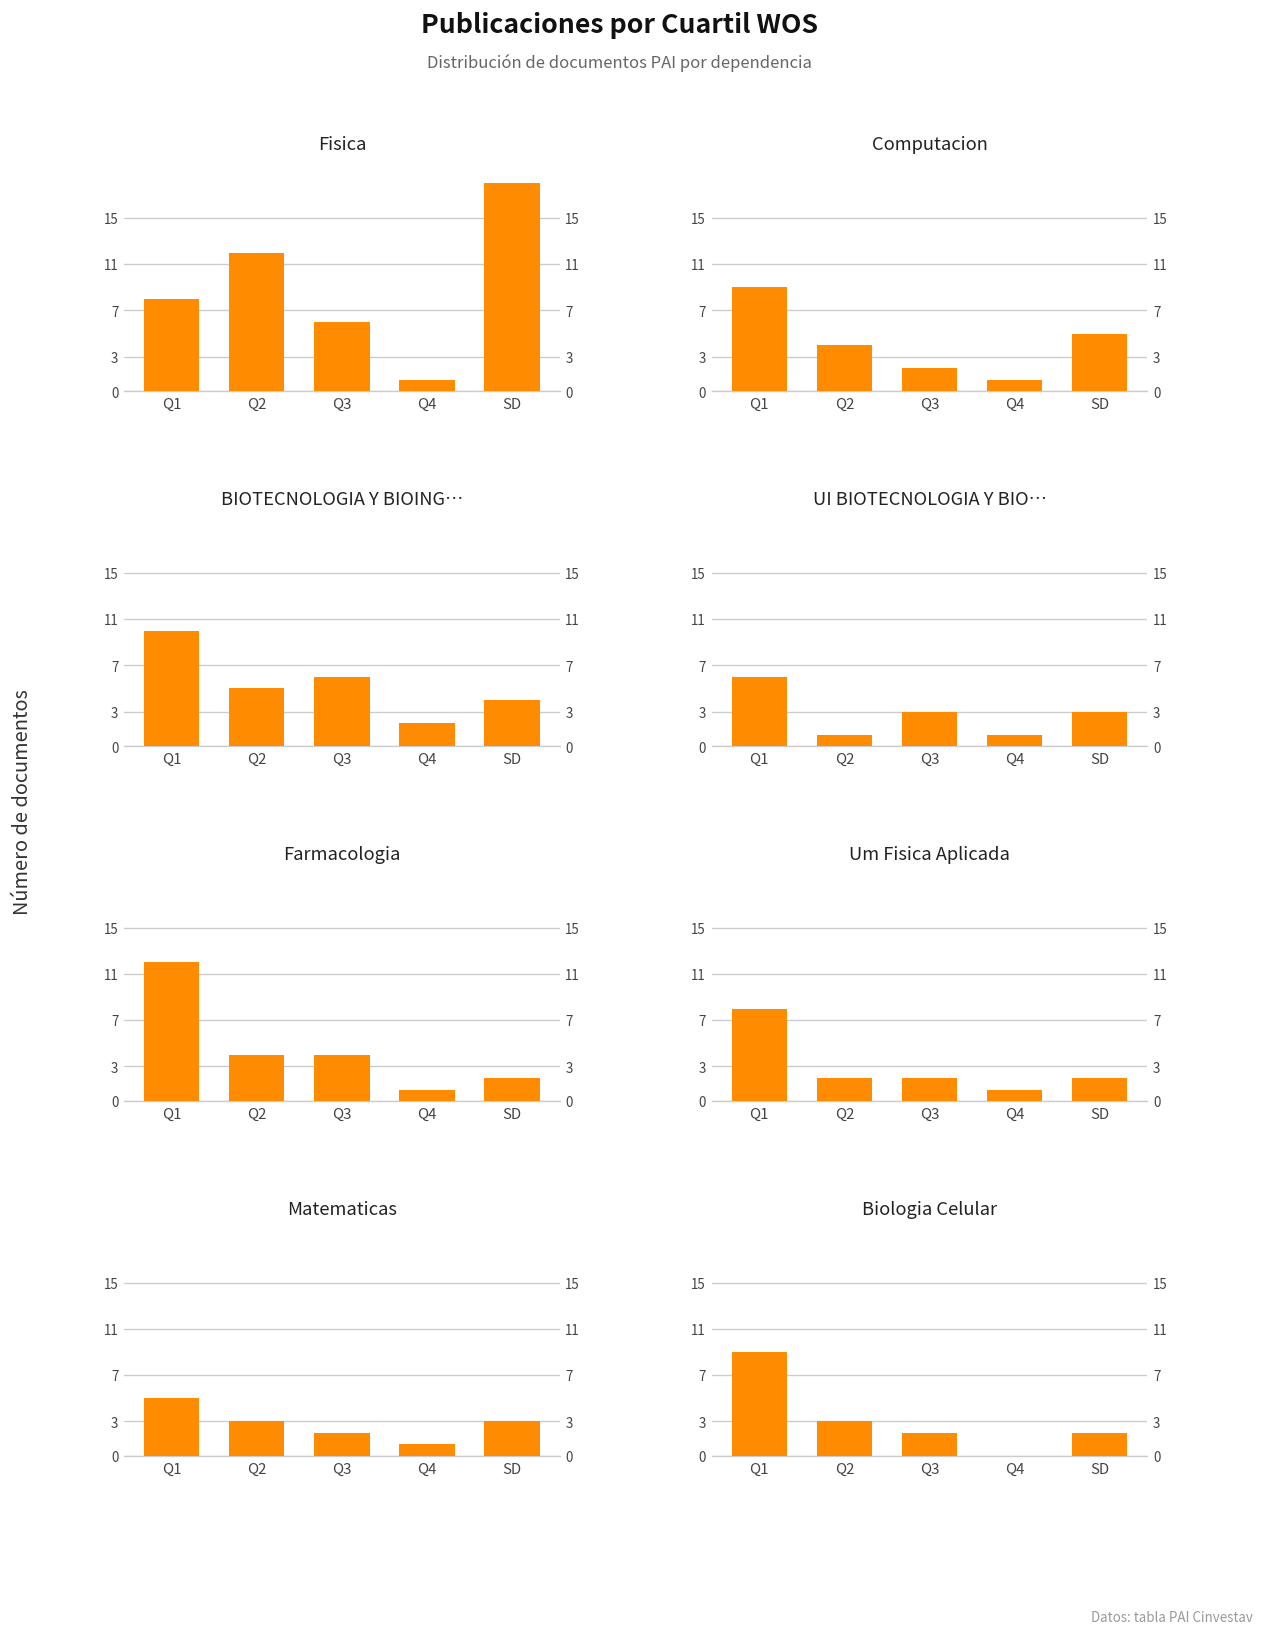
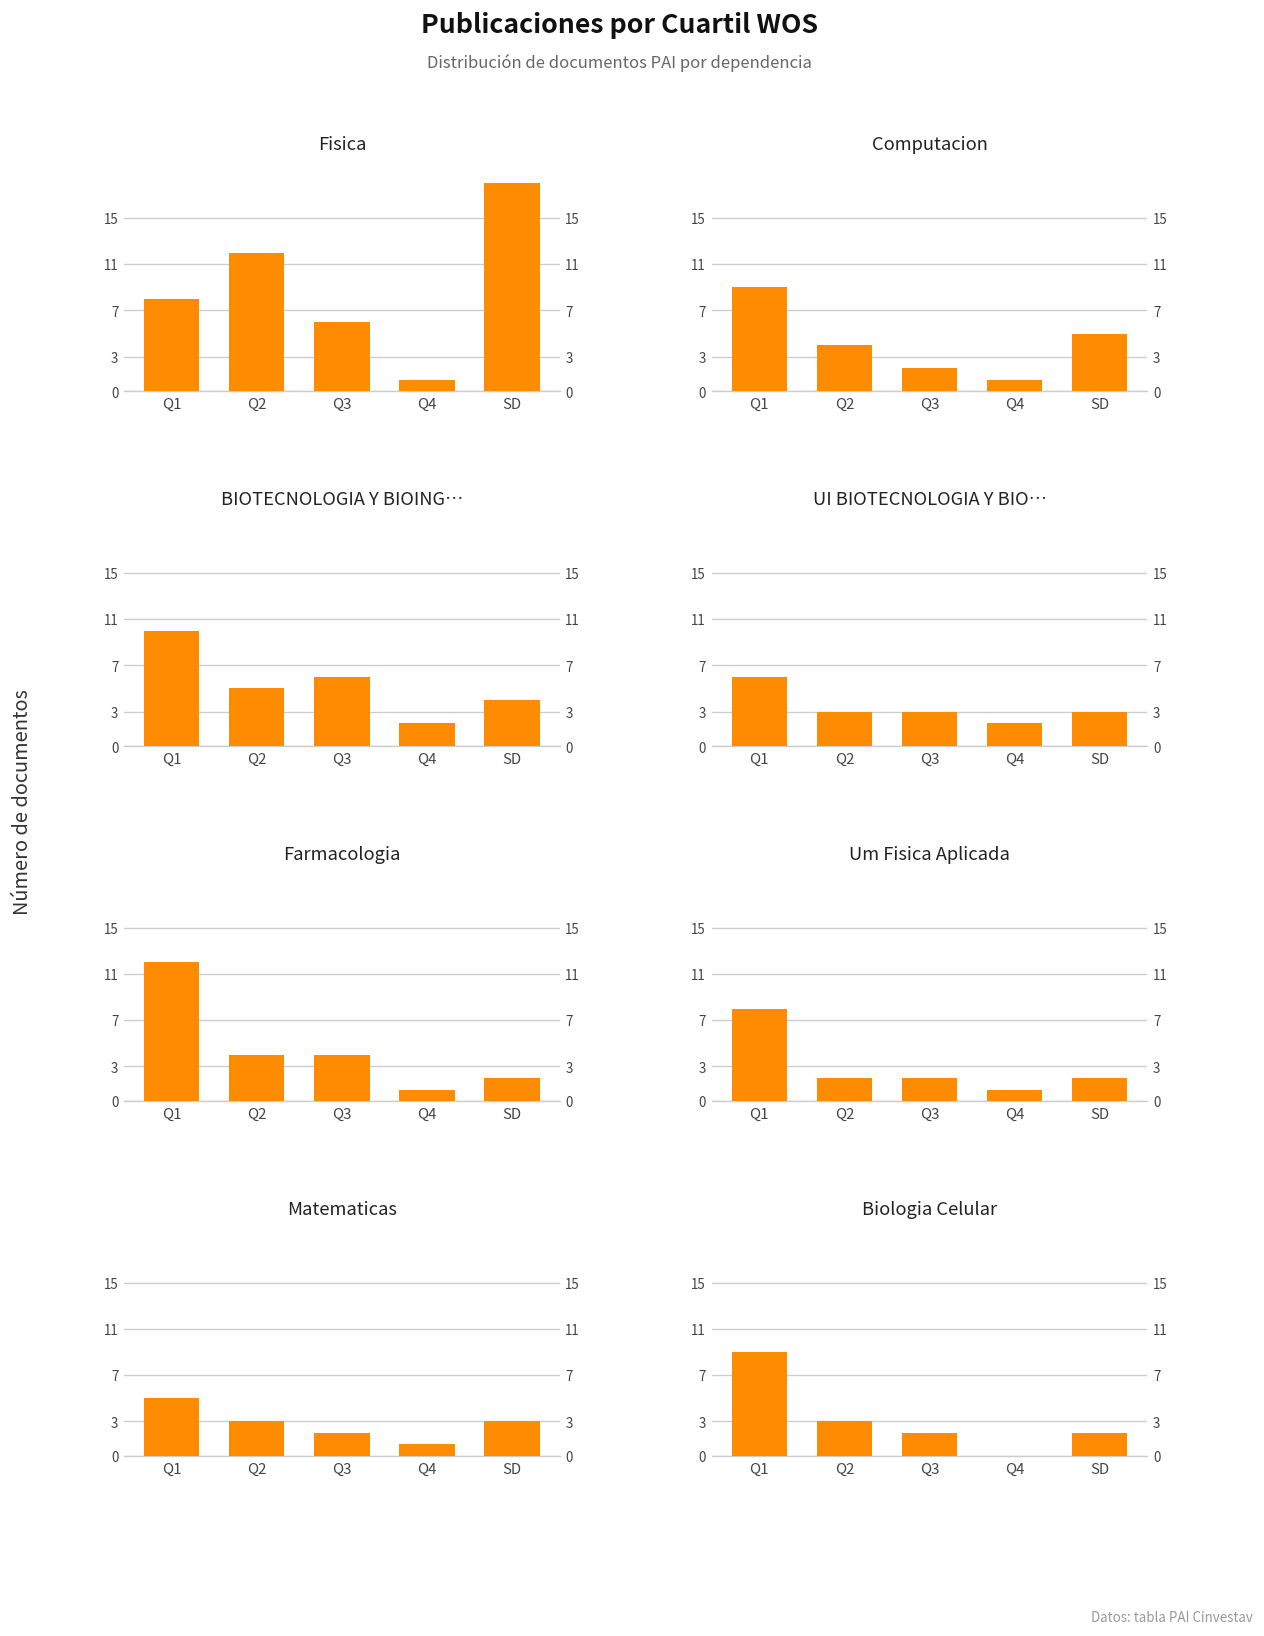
  {
    "Fisica": {
      "Q1": 8,
      "Q2": 12,
      "Q3": 6,
      "Q4": 1,
      "SD": 18
    },
    "Computacion": {
      "Q1": 9,
      "Q2": 4,
      "Q3": 2,
      "Q4": 1,
      "SD": 5
    },
    "BIOTECNOLOGIA Y BIOING…": {
      "Q1": 10,
      "Q2": 5,
      "Q3": 6,
      "Q4": 2,
      "SD": 4
    },
    "UI BIOTECNOLOGIA Y BIO…": {
      "Q1": 6,
-     "Q2": 1,
+     "Q2": 3,
      "Q3": 3,
-     "Q4": 1,
+     "Q4": 2,
      "SD": 3
    },
    "Farmacologia": {
      "Q1": 12,
      "Q2": 4,
      "Q3": 4,
      "Q4": 1,
      "SD": 2
    },
    "Um Fisica Aplicada": {
      "Q1": 8,
      "Q2": 2,
      "Q3": 2,
      "Q4": 1,
      "SD": 2
    },
    "Matematicas": {
      "Q1": 5,
      "Q2": 3,
      "Q3": 2,
      "Q4": 1,
      "SD": 3
    },
    "Biologia Celular": {
      "Q1": 9,
      "Q2": 3,
      "Q3": 2,
      "Q4": 0,
      "SD": 2
    }
  }
